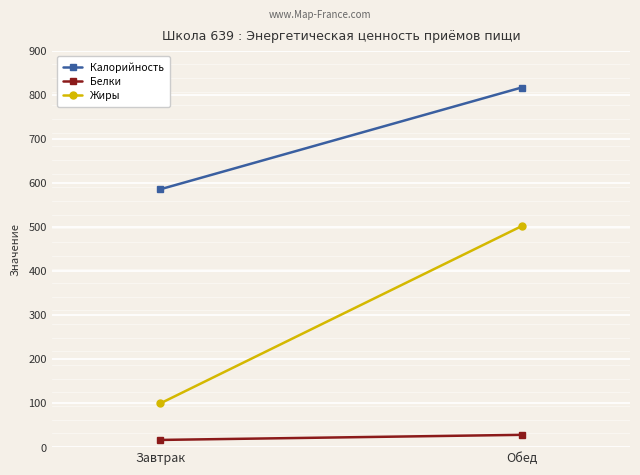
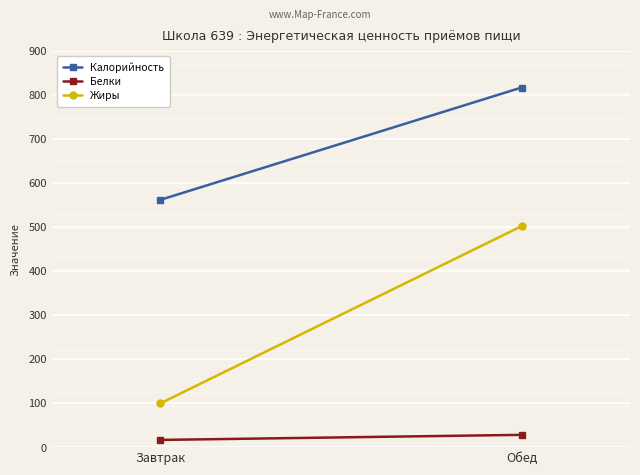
  {
    "Калорийность": {
-     "Завтрак": 590,
+     "Завтрак": 560,
      "Обед": 820
    },
    "Белки": {
      "Завтрак": 20,
      "Обед": 30
    },
    "Жиры": {
      "Завтрак": 100,
      "Обед": 500
    }
  }
